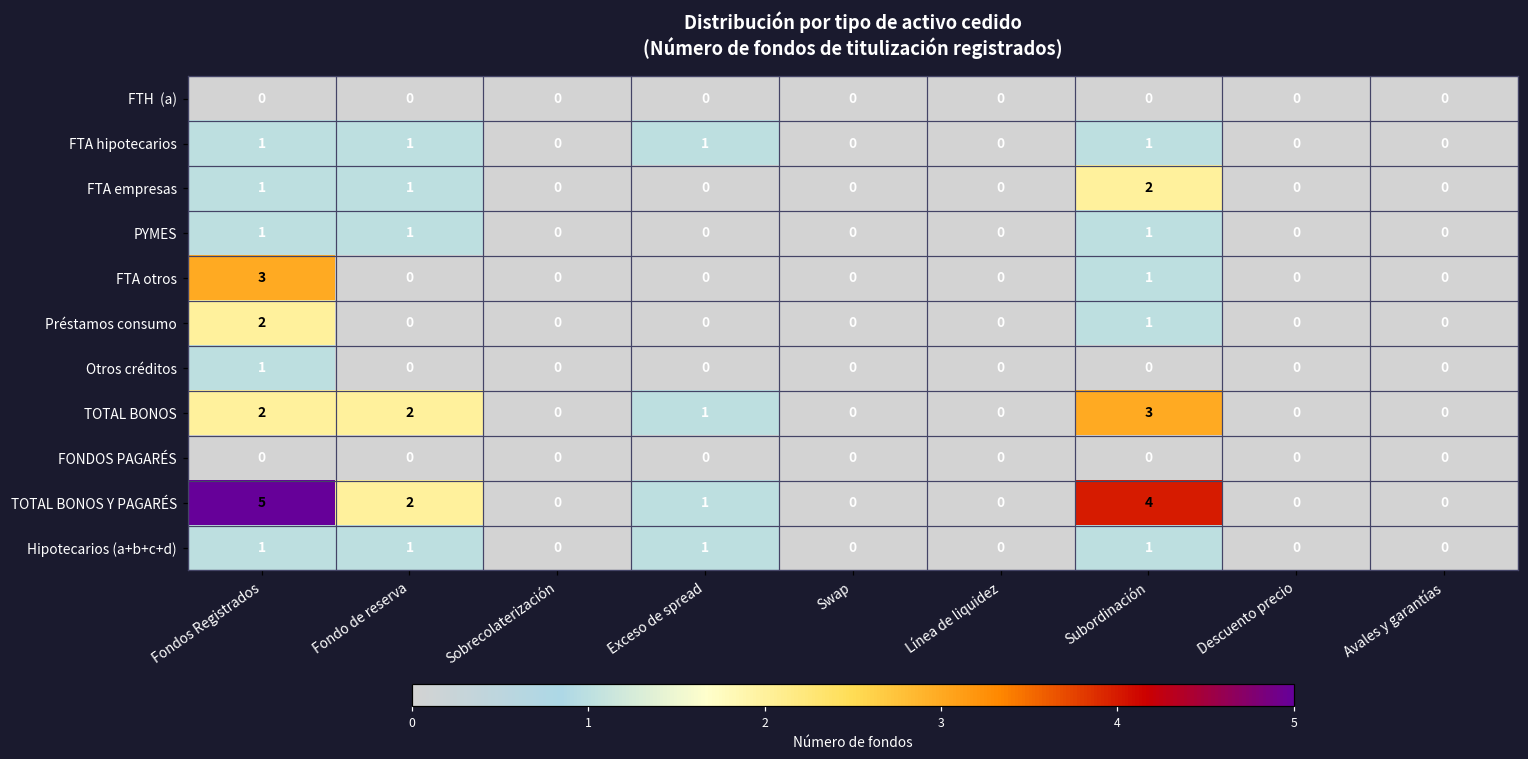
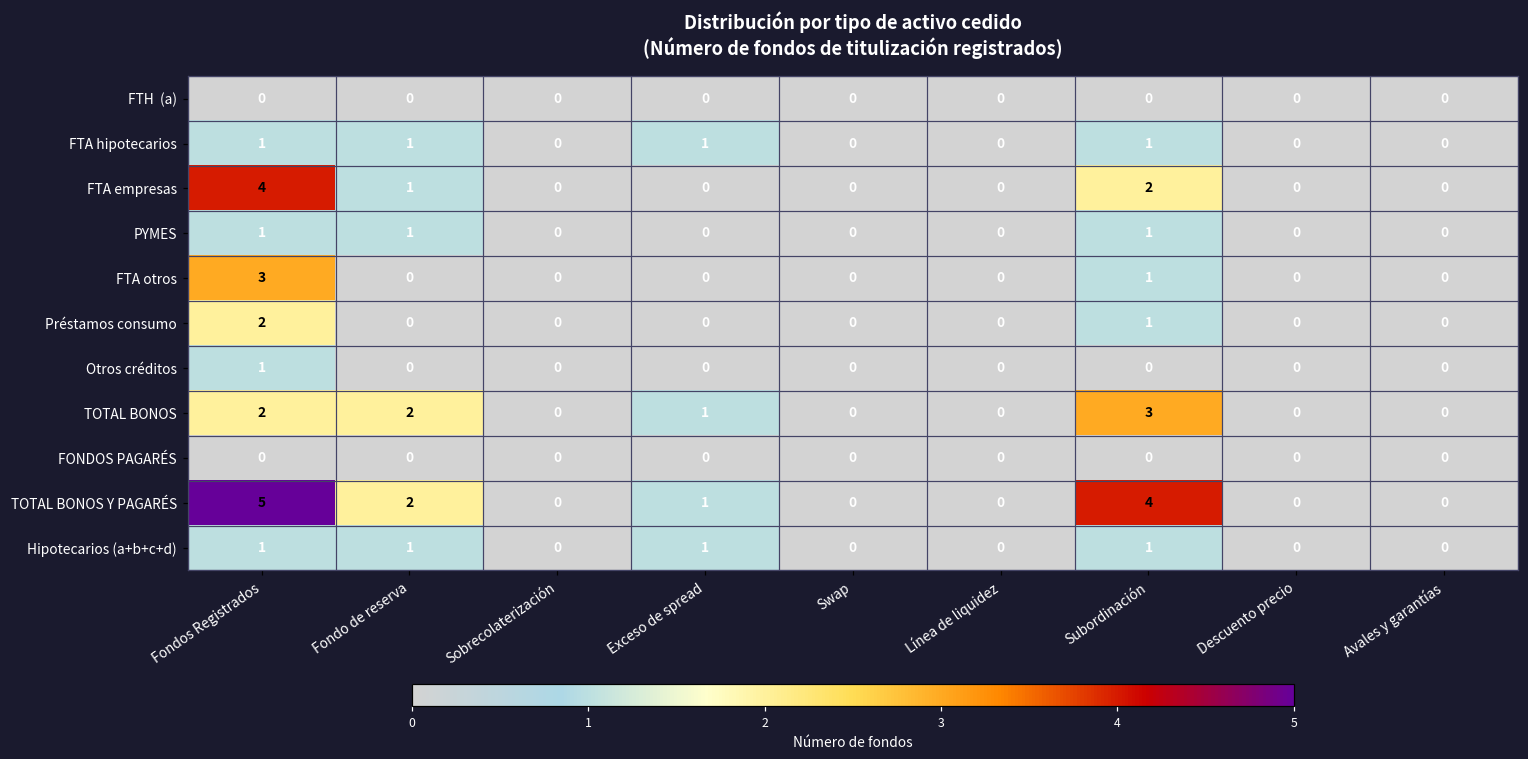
  {
    "FTA hipotecarios": {
      "Fondos Registrados": 1,
      "Fondo de reserva": 1,
      "Exceso de spread": 1,
      "Subordinación": 1
    },
    "FTA empresas": {
-     "Fondos Registrados": 1,
+     "Fondos Registrados": 4,
      "Fondo de reserva": 1,
      "Subordinación": 2
    },
    "PYMES": {
      "Fondos Registrados": 1,
      "Fondo de reserva": 1,
      "Subordinación": 1
    },
    "FTA otros": {
      "Fondos Registrados": 3,
      "Subordinación": 1
    },
    "Préstamos consumo": {
      "Fondos Registrados": 2,
      "Subordinación": 1
    },
    "Otros créditos": {
      "Fondos Registrados": 1
    },
    "TOTAL BONOS": {
      "Fondos Registrados": 2,
      "Fondo de reserva": 2,
      "Exceso de spread": 1,
      "Subordinación": 3
    },
    "TOTAL BONOS Y PAGARÉS": {
      "Fondos Registrados": 5,
      "Fondo de reserva": 2,
      "Exceso de spread": 1,
      "Subordinación": 4
    },
    "Hipotecarios (a+b+c+d)": {
      "Fondos Registrados": 1,
      "Fondo de reserva": 1,
      "Exceso de spread": 1,
      "Subordinación": 1
    }
  }
